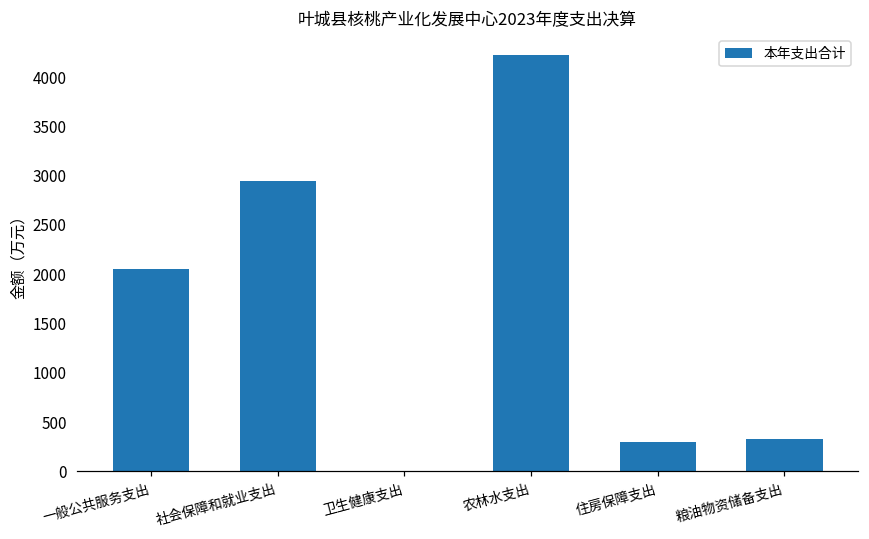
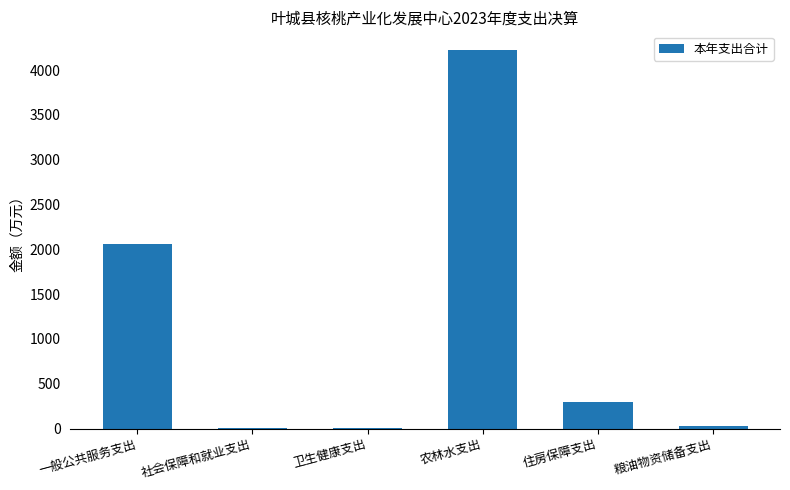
  {
    "一般公共服务支出": 2100,
-   "社会保障和就业支出": 2900,
+   "社会保障和就业支出": 0,
    "农林水支出": 4200,
    "住房保障支出": 300,
-   "粮油物资储备支出": 300
+   "粮油物资储备支出": 0
  }
